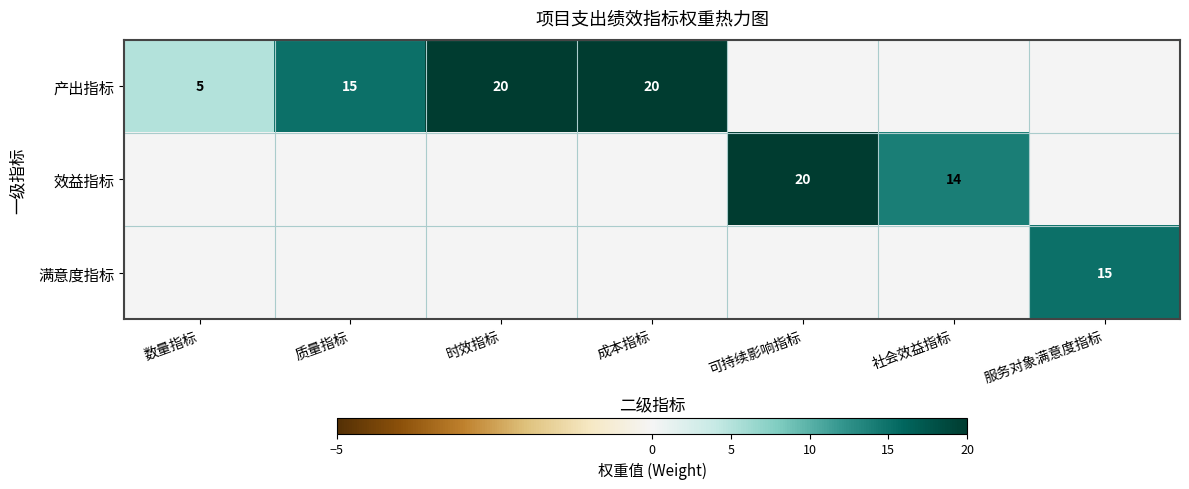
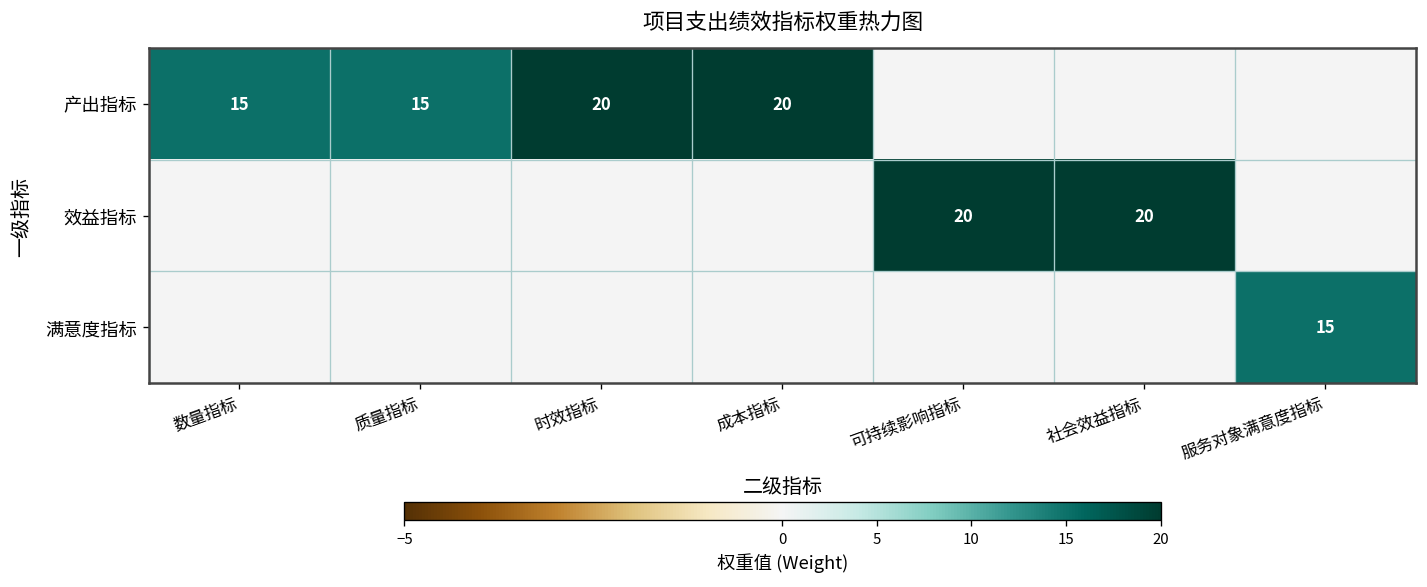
  {
    "产出指标": {
-     "数量指标": 5,
+     "数量指标": 15,
      "质量指标": 15,
      "时效指标": 20,
      "成本指标": 20
    },
    "效益指标": {
      "可持续影响指标": 20,
-     "社会效益指标": 14
+     "社会效益指标": 20
    },
    "满意度指标": {
      "服务对象满意度指标": 15
    }
  }
